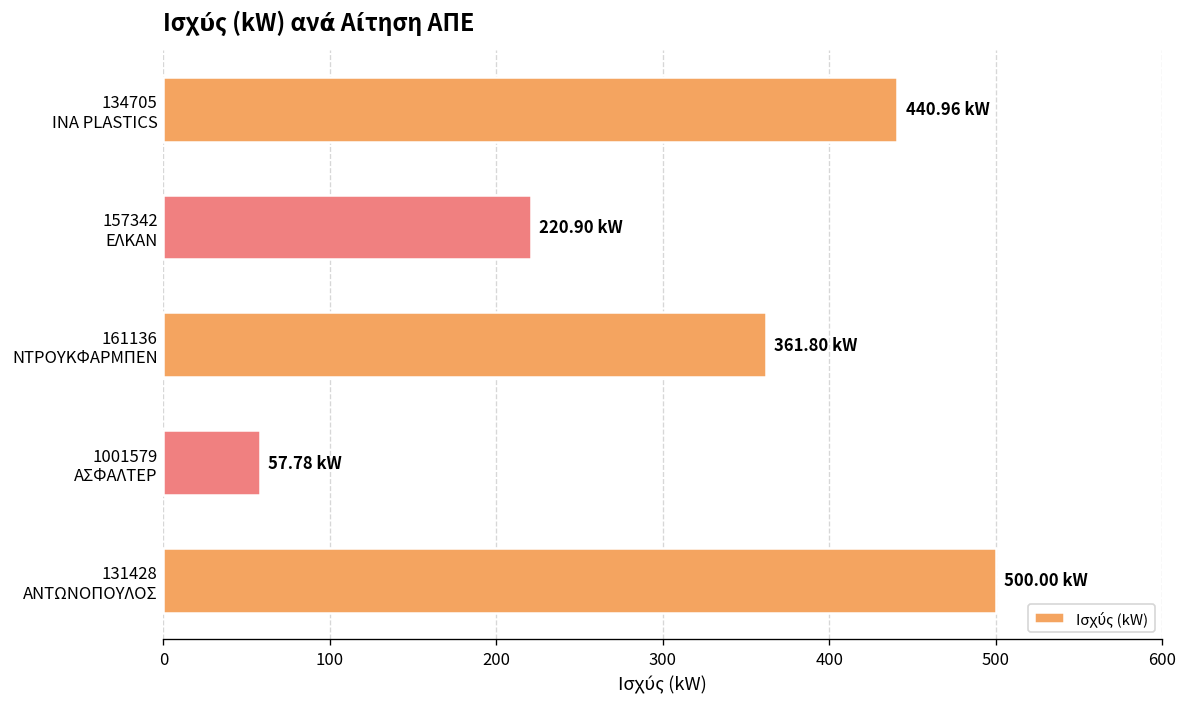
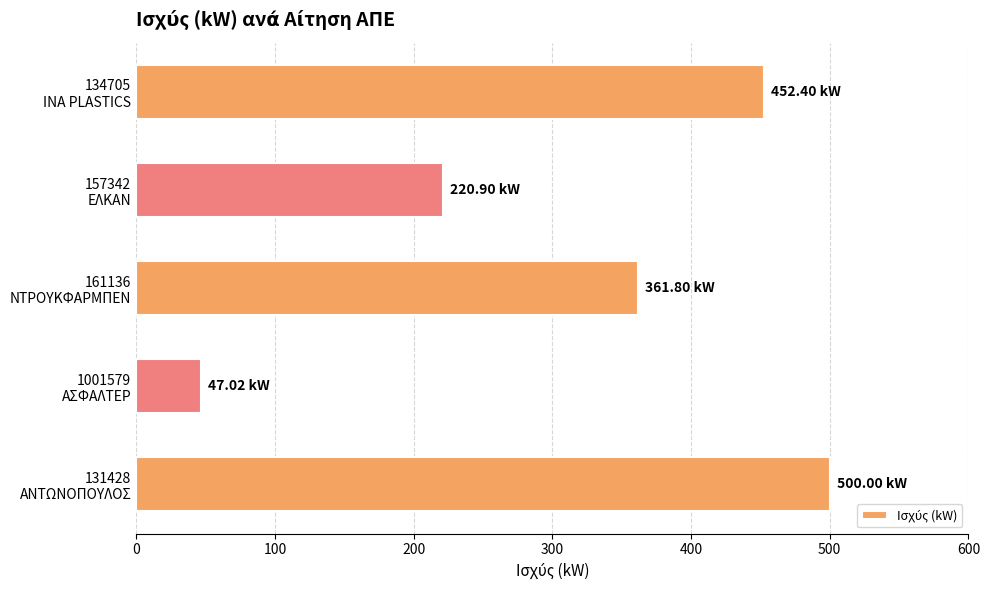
  {
-   "134705 ΙΝΑ PLASTICS": 440.96,
+   "134705 ΙΝΑ PLASTICS": 452.40,
    "157342 ΕΛΚΑΝ": 220.90,
    "161136 ΝΤΡΟΥΚΦΑΡΜΠΕΝ": 361.80,
-   "1001579 ΑΣΦΑΛΤΕΡ": 57.78,
+   "1001579 ΑΣΦΑΛΤΕΡ": 47.02,
    "131428 ΑΝΤΩΝΟΠΟΥΛΟΣ": 500.00
  }
